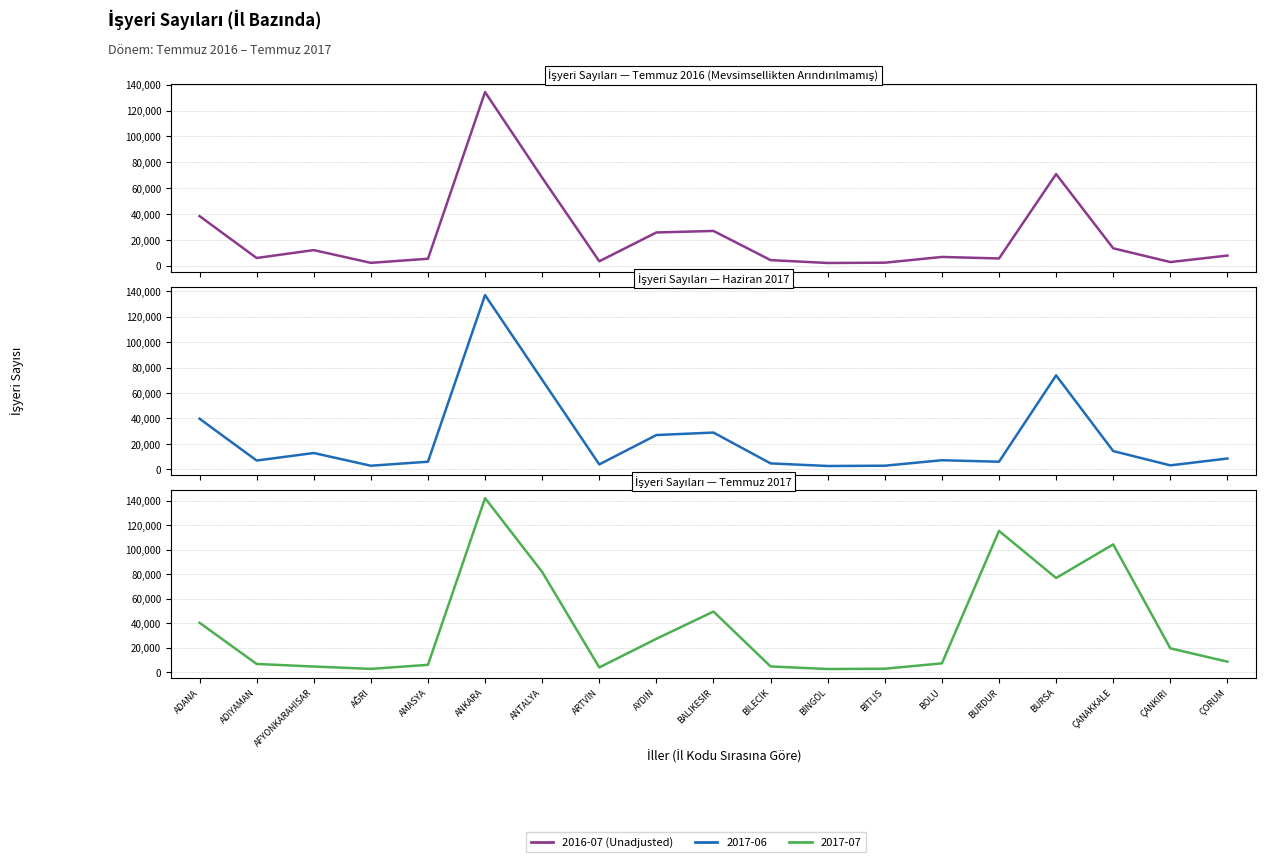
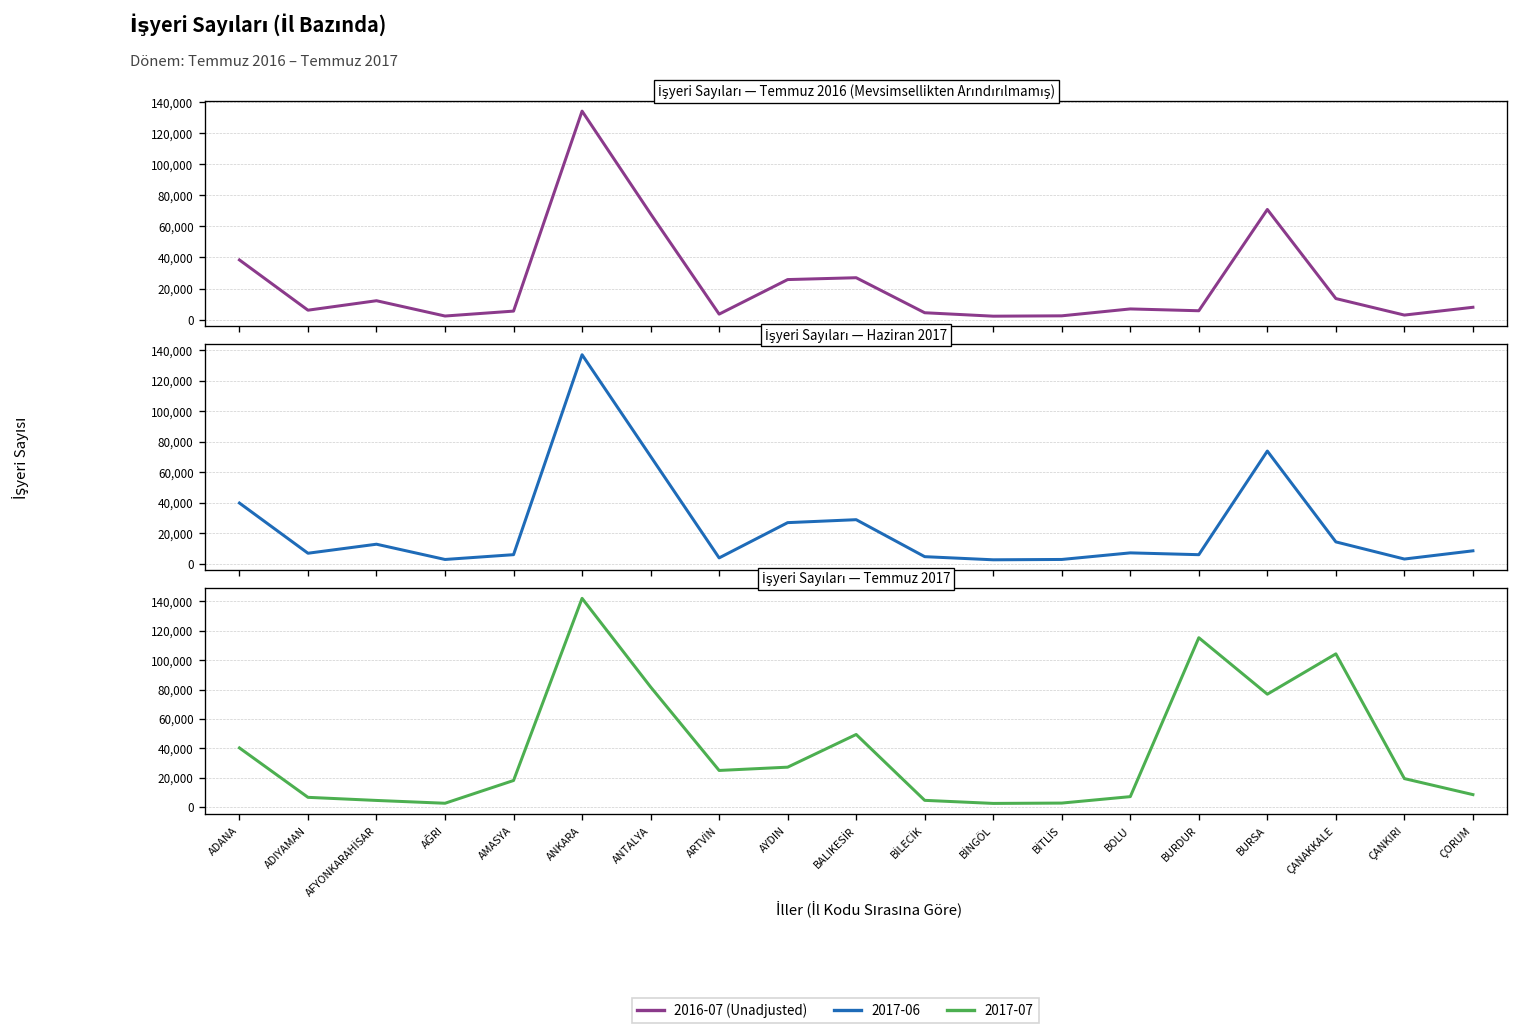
  {
    "İşyeri Sayıları — Temmuz 2017": {
      "ADANA": "40,000",
      "ADIYAMAN": "7,000",
      "AFYONKARAHİSAR": "4,000",
      "AĞRI": "3,000",
-     "AMASYA": "6,000",
+     "AMASYA": "18,000",
      "ANKARA": "142,000",
      "ANTALYA": "82,000",
-     "ARTVİN": "4,000",
+     "ARTVİN": "25,000",
      "AYDIN": "27,000",
      "BALIKESİR": "49,000",
      "BİLECİK": "5,000",
      "BİNGÖL": "2,000",
      "BİTLİS": "3,000",
      "BOLU": "7,000",
      "BURDUR": "115,000",
      "BURSA": "77,000",
      "ÇANAKKALE": "104,000",
      "ÇANKIRI": "19,000",
      "ÇORUM": "8,000"
    }
  }
